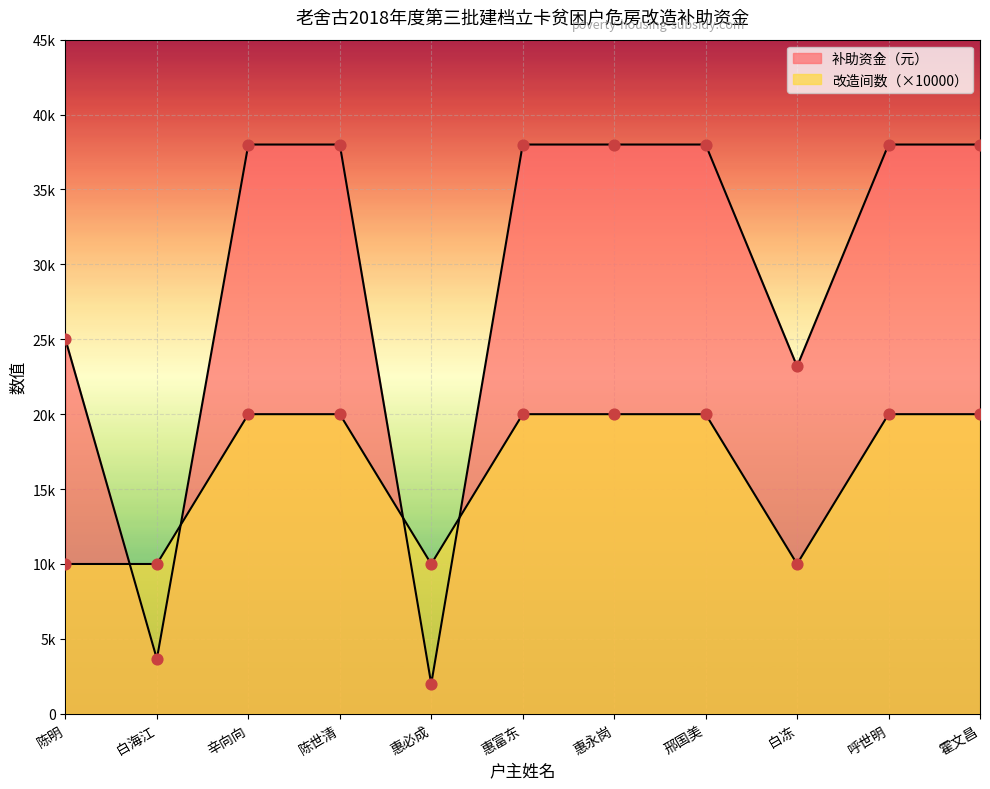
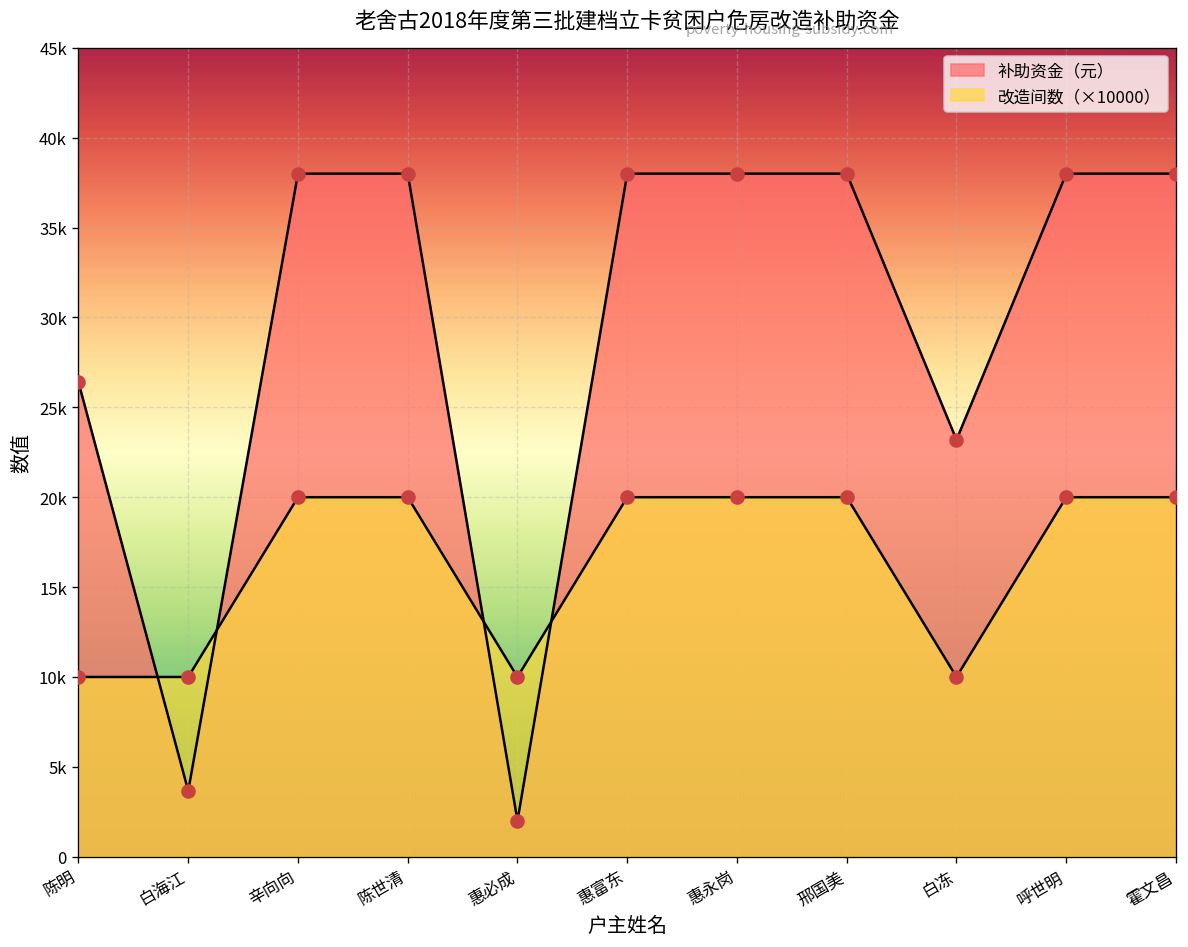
  {
    "补助资金（元）": {
-     "陈明": 25000,
+     "陈明": 26400,
      "白海江": 3700,
      "辛向向": 38000,
      "陈世清": 38000,
      "惠必成": 2000,
      "惠富东": 38000,
      "惠永岗": 38000,
      "邢国美": 38000,
      "白冻": 23200,
      "呼世明": 38000,
      "霍文昌": 38000
    },
    "改造间数（×10000）": {
      "陈明": 10000,
      "白海江": 10000,
      "辛向向": 20000,
      "陈世清": 20000,
      "惠必成": 10000,
      "惠富东": 20000,
      "惠永岗": 20000,
      "邢国美": 20000,
      "白冻": 10000,
      "呼世明": 20000,
      "霍文昌": 20000
    }
  }
